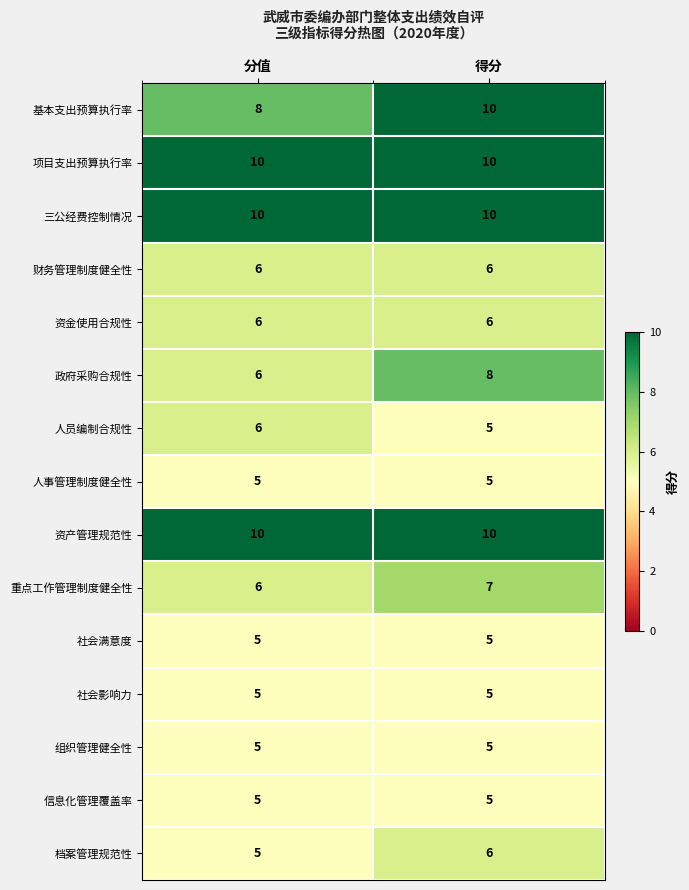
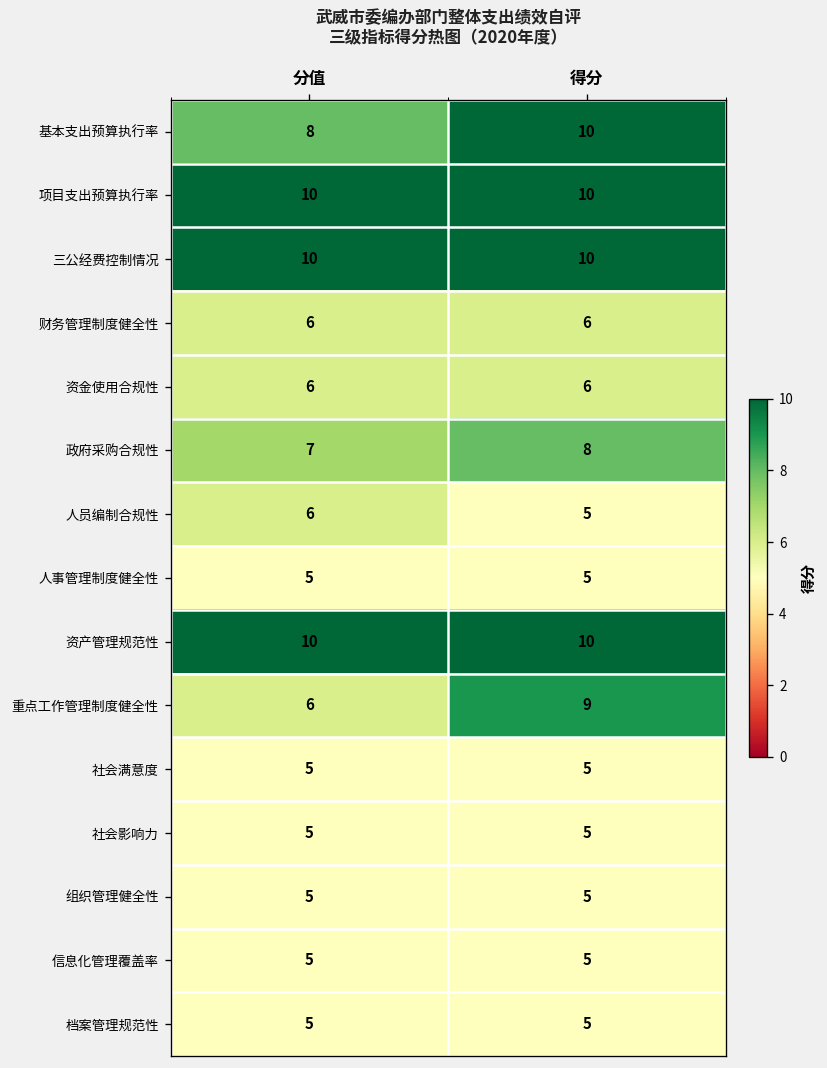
  {
    "基本支出预算执行率": {
      "分值": 8,
      "得分": 10
    },
    "项目支出预算执行率": {
      "分值": 10,
      "得分": 10
    },
    "三公经费控制情况": {
      "分值": 10,
      "得分": 10
    },
    "财务管理制度健全性": {
      "分值": 6,
      "得分": 6
    },
    "资金使用合规性": {
      "分值": 6,
      "得分": 6
    },
    "政府采购合规性": {
-     "分值": 6,
+     "分值": 7,
      "得分": 8
    },
    "人员编制合规性": {
      "分值": 6,
      "得分": 5
    },
    "人事管理制度健全性": {
      "分值": 5,
      "得分": 5
    },
    "资产管理规范性": {
      "分值": 10,
      "得分": 10
    },
    "重点工作管理制度健全性": {
      "分值": 6,
-     "得分": 7
+     "得分": 9
    },
    "社会满意度": {
      "分值": 5,
      "得分": 5
    },
    "社会影响力": {
      "分值": 5,
      "得分": 5
    },
    "组织管理健全性": {
      "分值": 5,
      "得分": 5
    },
    "信息化管理覆盖率": {
      "分值": 5,
      "得分": 5
    },
    "档案管理规范性": {
      "分值": 5,
-     "得分": 6
+     "得分": 5
    }
  }
